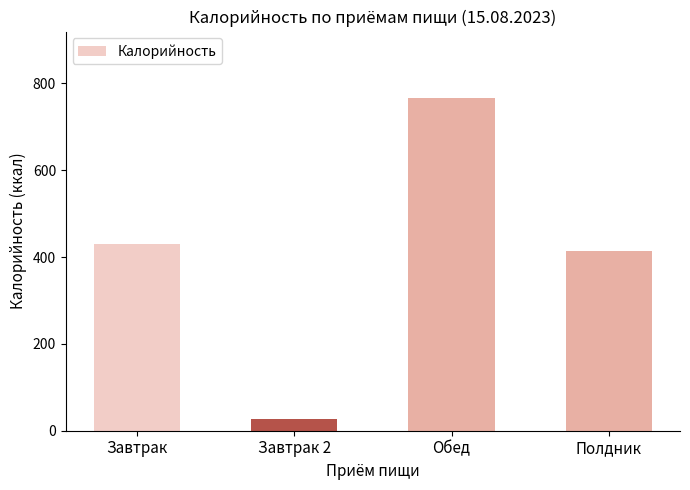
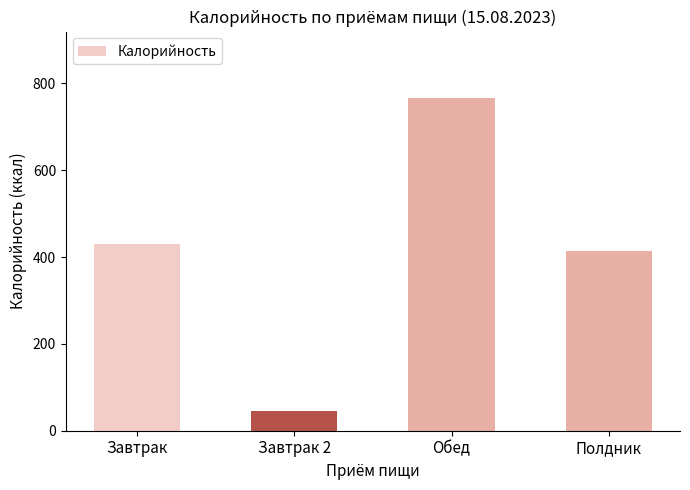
  {
    "Завтрак": 430,
-   "Завтрак 2": 30,
+   "Завтрак 2": 50,
    "Обед": 770,
    "Полдник": 420
  }
